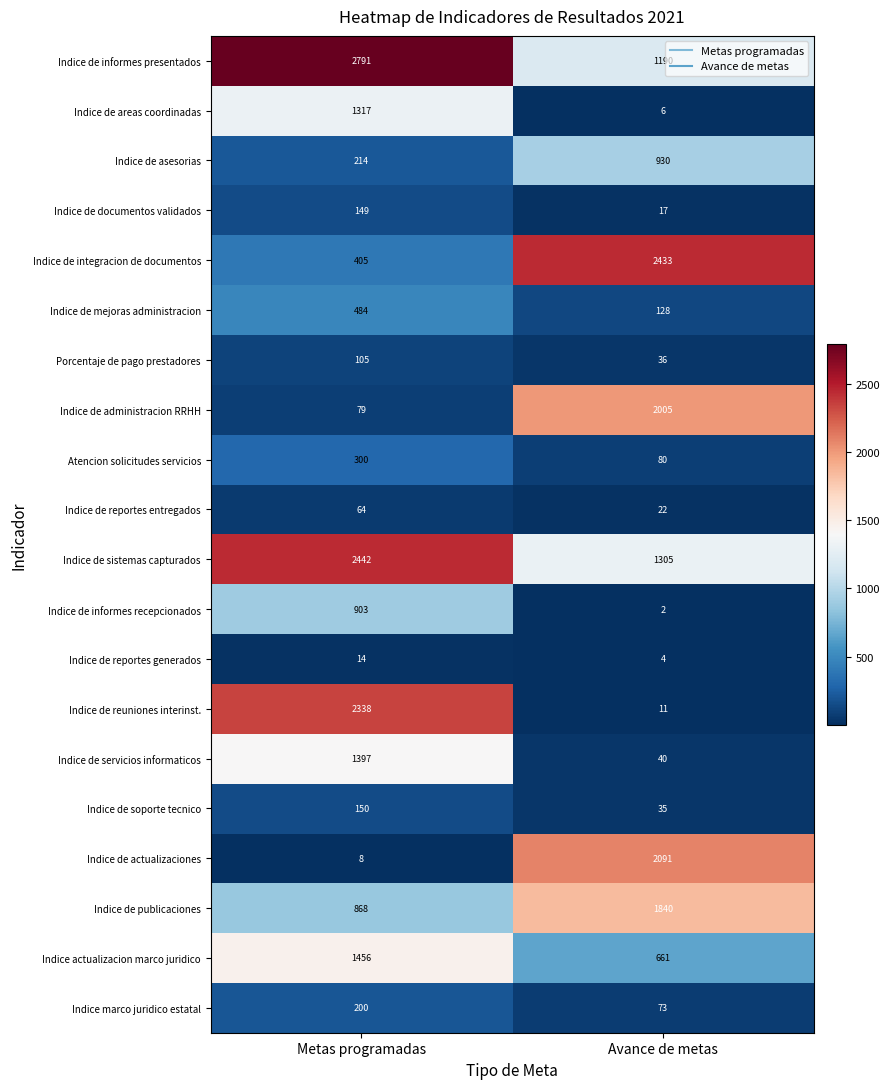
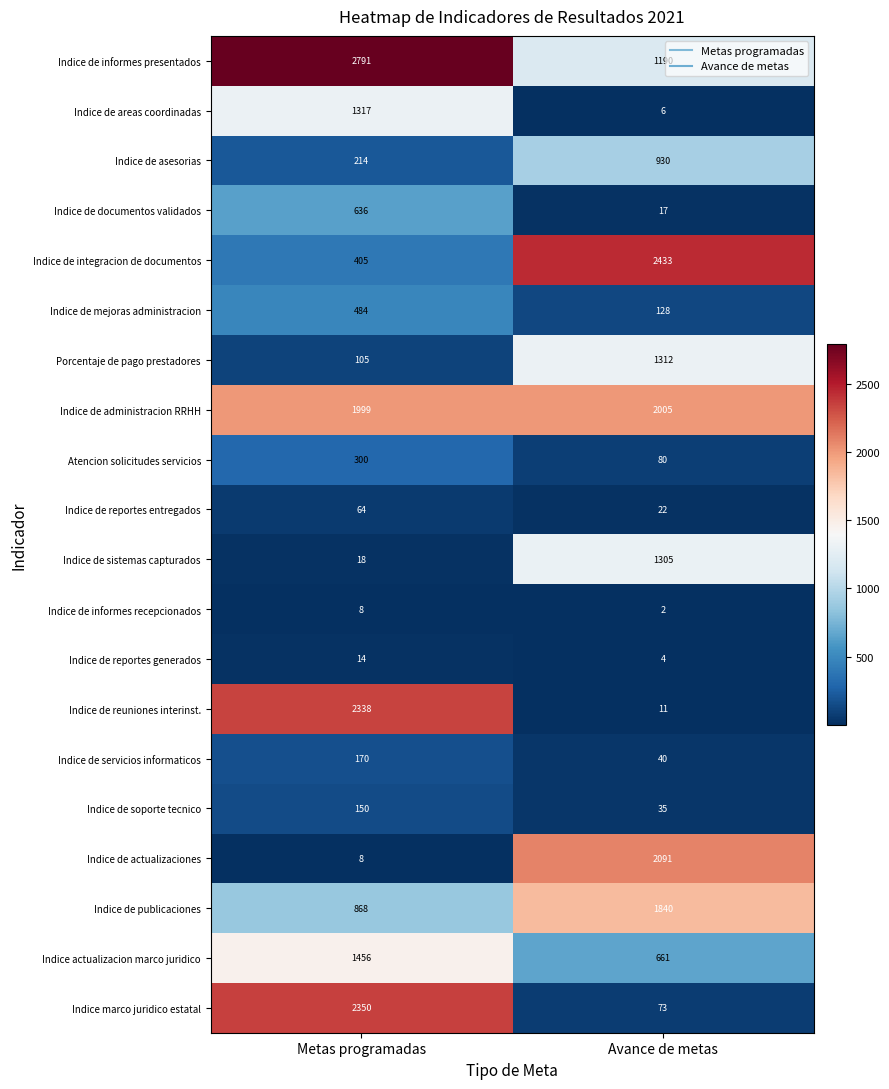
  {
    "Indice de informes presentados": {
      "Metas programadas": 2791
    },
    "Indice de areas coordinadas": {
      "Metas programadas": 1317,
      "Avance de metas": 6
    },
    "Indice de asesorias": {
      "Metas programadas": 214,
      "Avance de metas": 930
    },
    "Indice de documentos validados": {
-     "Metas programadas": 149,
+     "Metas programadas": 636,
      "Avance de metas": 17
    },
    "Indice de integracion de documentos": {
      "Metas programadas": 405,
      "Avance de metas": 2433
    },
    "Indice de mejoras administracion": {
      "Metas programadas": 484,
      "Avance de metas": 128
    },
    "Porcentaje de pago prestadores": {
      "Metas programadas": 105,
-     "Avance de metas": 36
+     "Avance de metas": 1312
    },
    "Indice de administracion RRHH": {
-     "Metas programadas": 79,
+     "Metas programadas": 1999,
      "Avance de metas": 2005
    },
    "Atencion solicitudes servicios": {
      "Metas programadas": 300,
      "Avance de metas": 80
    },
    "Indice de reportes entregados": {
      "Metas programadas": 64,
      "Avance de metas": 22
    },
    "Indice de sistemas capturados": {
-     "Metas programadas": 2442,
+     "Metas programadas": 18,
      "Avance de metas": 1305
    },
    "Indice de informes recepcionados": {
-     "Metas programadas": 903,
+     "Metas programadas": 8,
      "Avance de metas": 2
    },
    "Indice de reportes generados": {
      "Metas programadas": 14,
      "Avance de metas": 4
    },
    "Indice de reuniones interinst.": {
      "Metas programadas": 2338,
      "Avance de metas": 11
    },
    "Indice de servicios informaticos": {
-     "Metas programadas": 1397,
+     "Metas programadas": 170,
      "Avance de metas": 40
    },
    "Indice de soporte tecnico": {
      "Metas programadas": 150,
      "Avance de metas": 35
    },
    "Indice de actualizaciones": {
      "Metas programadas": 8,
      "Avance de metas": 2091
    },
    "Indice de publicaciones": {
      "Metas programadas": 868,
      "Avance de metas": 1840
    },
    "Indice actualizacion marco juridico": {
      "Metas programadas": 1456,
      "Avance de metas": 661
    },
    "Indice marco juridico estatal": {
-     "Metas programadas": 200,
+     "Metas programadas": 2350,
      "Avance de metas": 73
    }
  }
